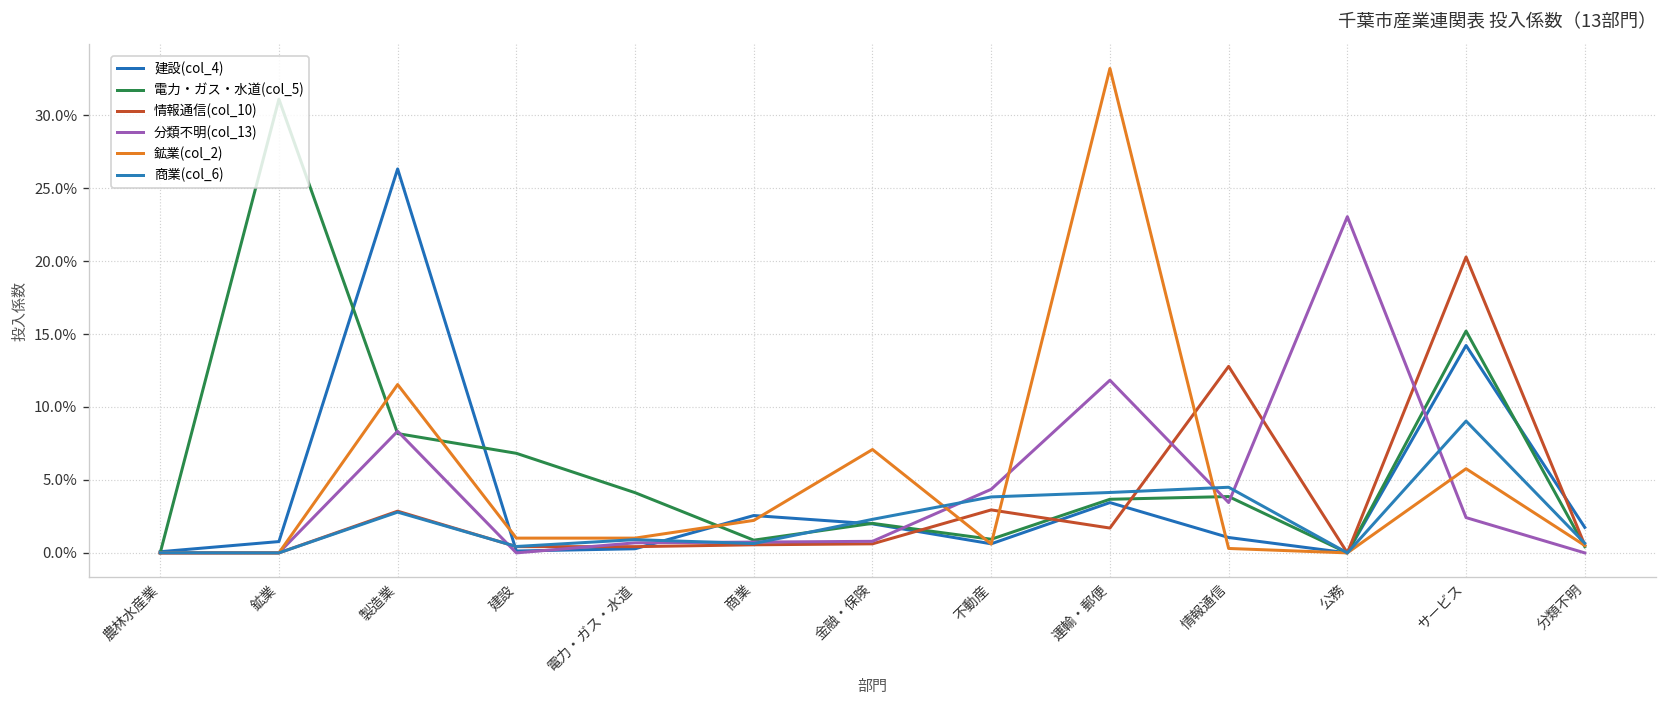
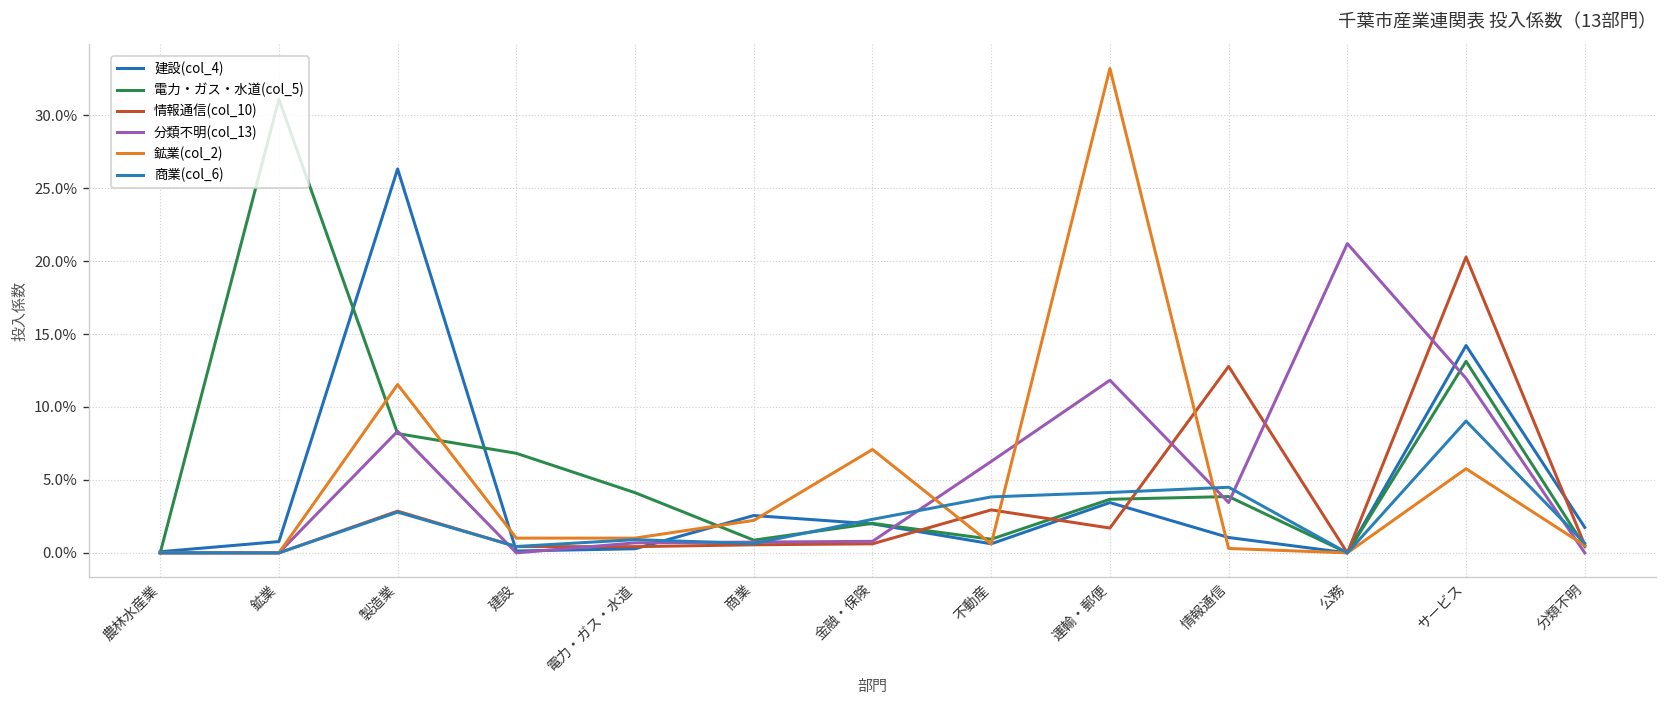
  {
    "電力・ガス・水道(col_5)": {
      "建設": "6.8%",
      "電力・ガス・水道": "4.1%",
      "不動産": "0.9%",
      "運輸・郵便": "3.7%",
      "情報通信": "3.9%",
-     "サービス": "15.2%"
+     "サービス": "13.1%"
    },
    "分類不明(col_13)": {
      "電力・ガス・水道": "0.7%",
-     "不動産": "4.4%",
+     "不動産": "6.3%",
      "運輸・郵便": "11.8%",
      "情報通信": "3.5%",
-     "公務": "23.0%",
-     "サービス": "2.4%",
+     "公務": "21.2%",
+     "サービス": "12.0%",
      "分類不明": "0.0%"
    }
  }
